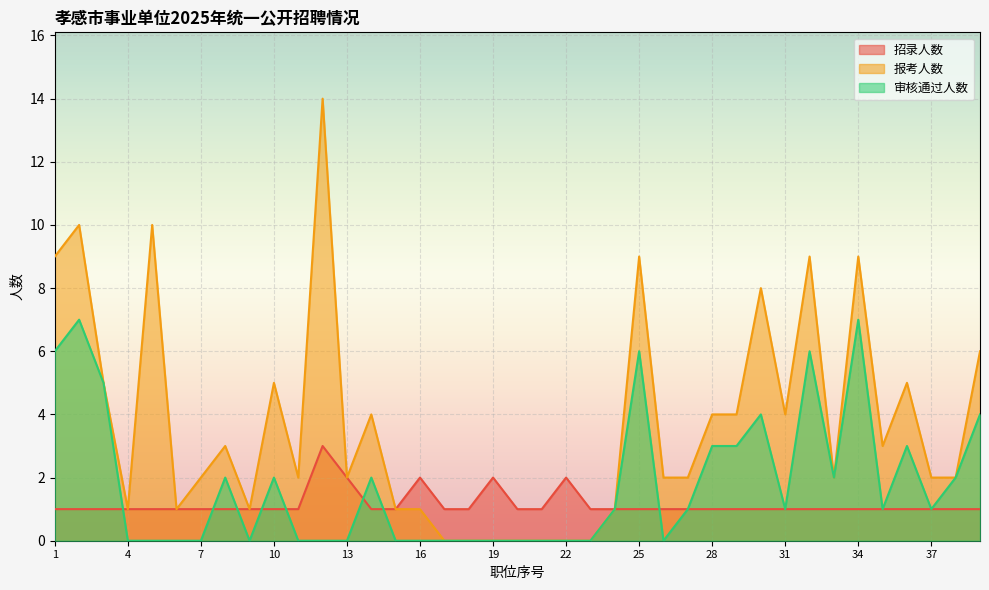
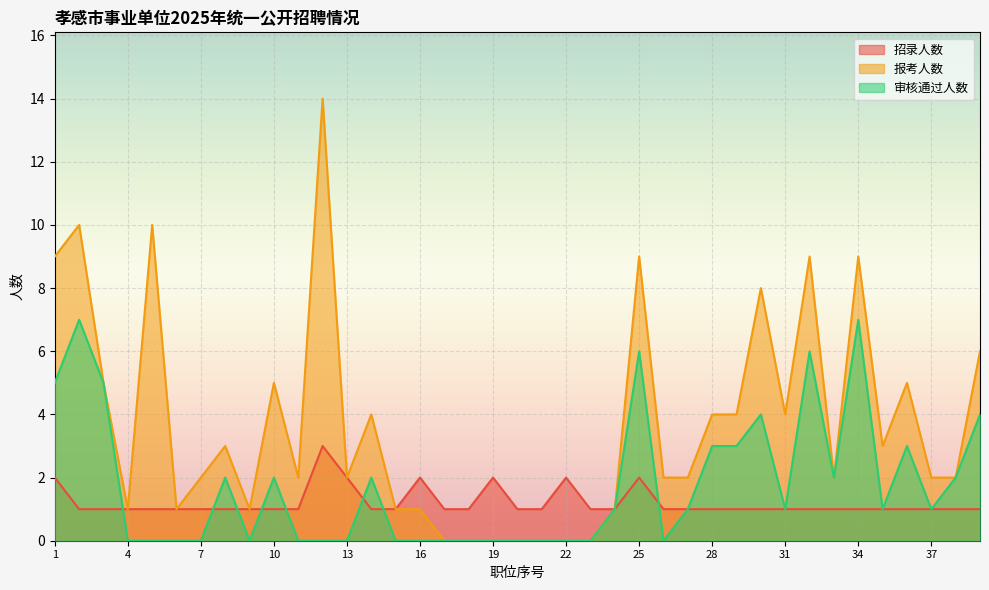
  {
    "招录人数": {
-     "1": 1,
+     "1": 2,
      "7": 1,
      "10": 1,
      "16": 2,
      "19": 2,
      "22": 2,
-     "25": 1,
+     "25": 2,
      "28": 1,
      "34": 1
    },
    "报考人数": {
      "1": 9,
      "7": 2,
      "10": 5,
      "16": 1,
      "25": 9,
      "28": 4,
      "31": 4,
      "34": 9,
      "37": 2
    },
    "审核通过人数": {
-     "1": 6,
+     "1": 5,
      "4": 0,
      "7": 0,
      "10": 2,
      "13": 0,
      "16": 0,
      "25": 6,
      "28": 3,
      "34": 7
    }
  }
